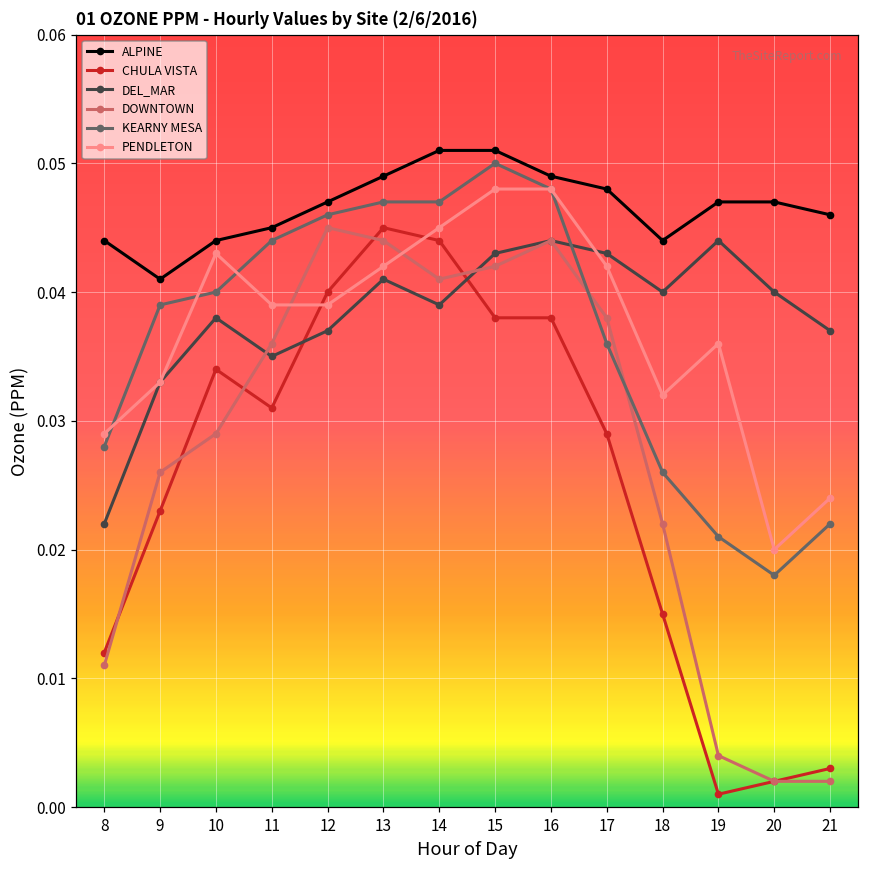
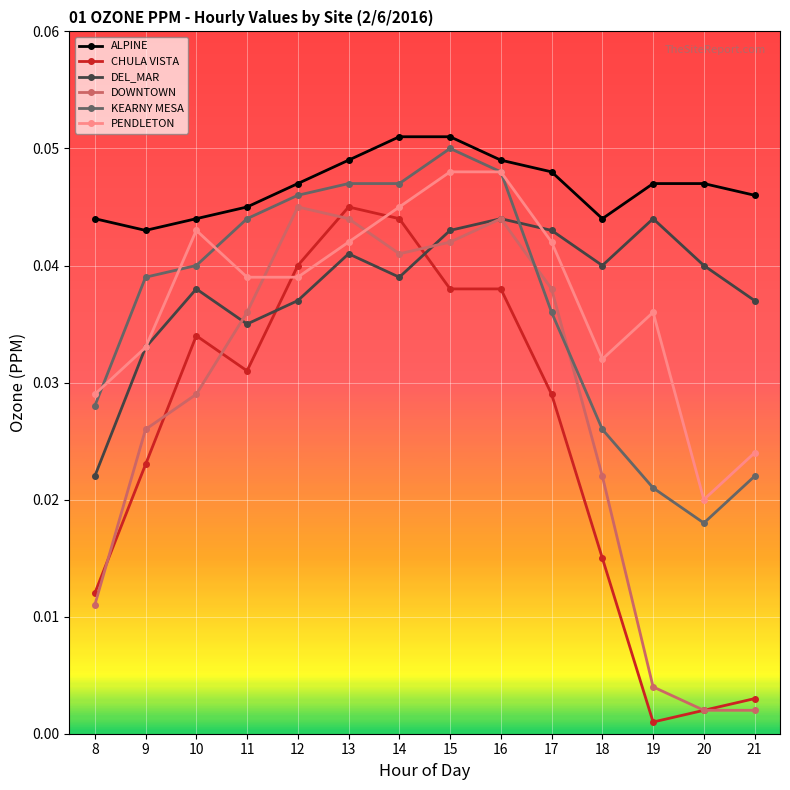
  {
    "ALPINE": {
      "8": 0.044,
-     "9": 0.041,
+     "9": 0.043,
      "10": 0.044,
      "11": 0.045,
      "12": 0.047,
      "13": 0.049,
      "14": 0.051,
      "15": 0.051,
      "16": 0.049,
      "17": 0.048,
      "18": 0.044,
      "19": 0.047,
      "20": 0.047,
      "21": 0.046
    },
    "CHULA VISTA": {
      "8": 0.012,
      "9": 0.023,
      "10": 0.034,
      "11": 0.031,
      "12": 0.040,
      "13": 0.045,
      "14": 0.044,
      "15": 0.038,
      "16": 0.038,
      "17": 0.029,
      "18": 0.015,
      "19": 0.001,
      "21": 0.003
    },
    "DOWNTOWN": {
      "8": 0.011,
      "9": 0.026,
      "10": 0.029,
      "11": 0.036,
      "12": 0.045,
      "13": 0.044,
      "14": 0.041,
      "15": 0.042,
      "17": 0.038,
      "18": 0.022,
      "19": 0.004,
      "21": 0.002
    },
    "PENDLETON": {
      "8": 0.029,
      "10": 0.043,
      "11": 0.039,
      "12": 0.039,
      "13": 0.042,
      "14": 0.045,
      "15": 0.048,
      "17": 0.042,
      "18": 0.032,
      "19": 0.036,
      "20": 0.020,
      "21": 0.024
    }
  }
